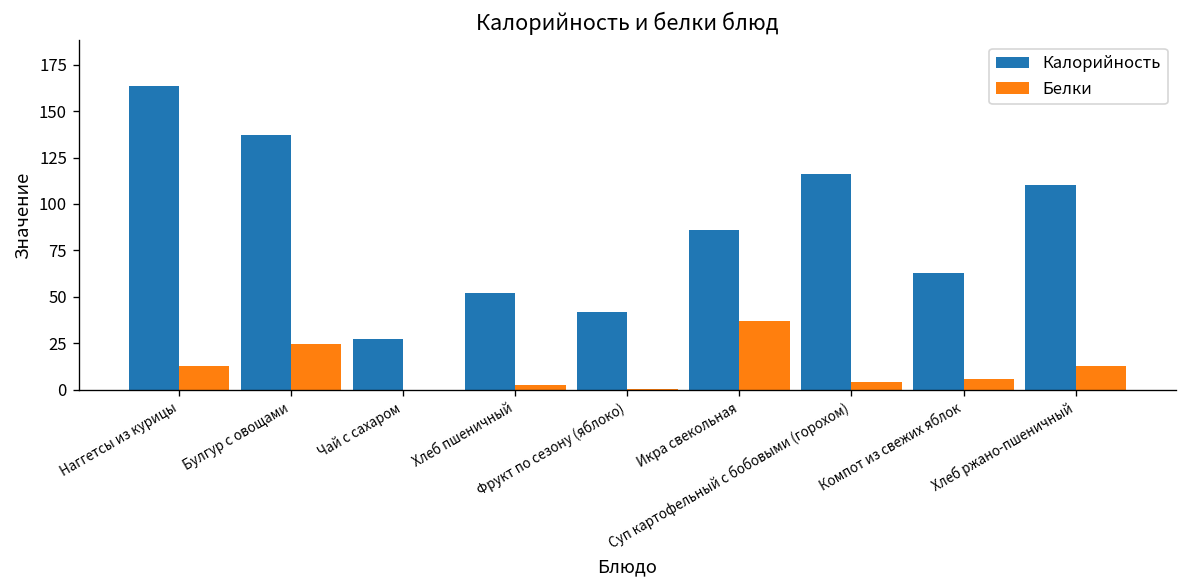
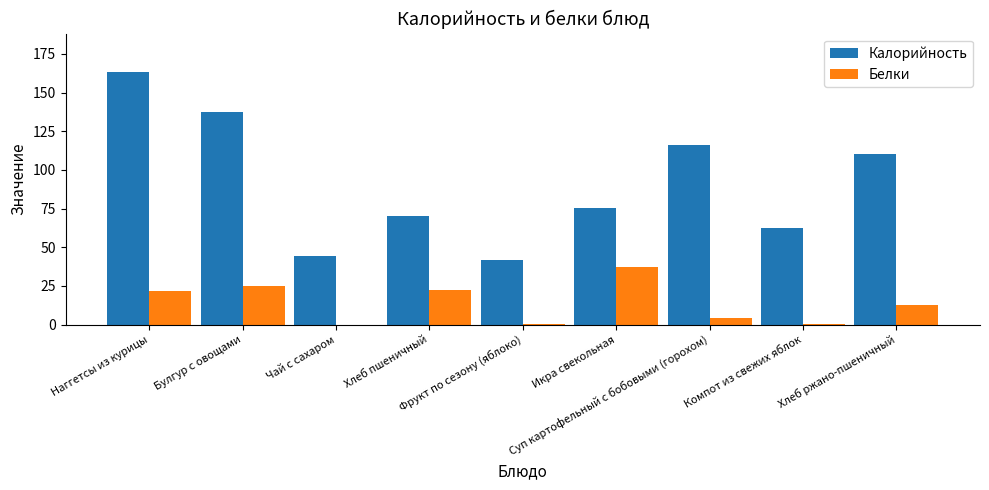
  {
    "Калорийность": {
      "Наггетсы из курицы": 164,
      "Булгур с овощами": 137,
-     "Чай с сахаром": 27,
-     "Хлеб пшеничный": 52,
+     "Чай с сахаром": 44,
+     "Хлеб пшеничный": 71,
      "Фрукт по сезону (яблоко)": 42,
-     "Икра свекольная": 86,
+     "Икра свекольная": 75,
      "Суп картофельный с бобовыми (горохом)": 116,
      "Компот из свежих яблок": 63,
      "Хлеб ржано-пшеничный": 110
    },
    "Белки": {
-     "Наггетсы из курицы": 13,
+     "Наггетсы из курицы": 22,
      "Булгур с овощами": 25,
      "Чай с сахаром": 0,
-     "Хлеб пшеничный": 2,
+     "Хлеб пшеничный": 22,
      "Икра свекольная": 37,
      "Суп картофельный с бобовыми (горохом)": 4,
-     "Компот из свежих яблок": 6,
+     "Компот из свежих яблок": 0,
      "Хлеб ржано-пшеничный": 13
    }
  }
